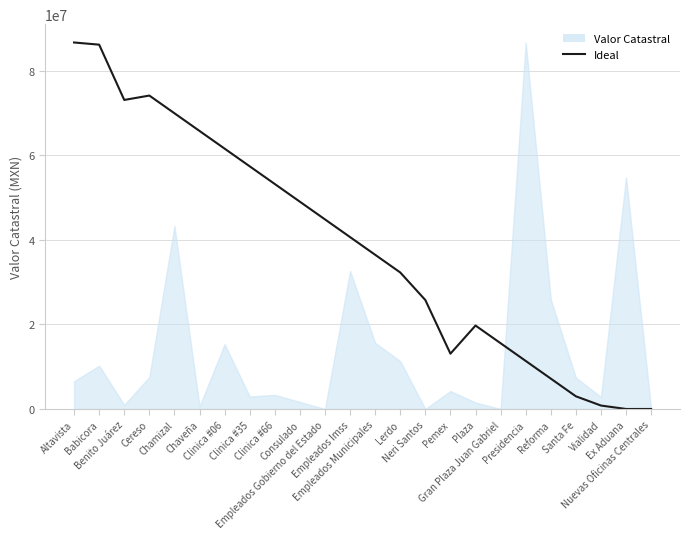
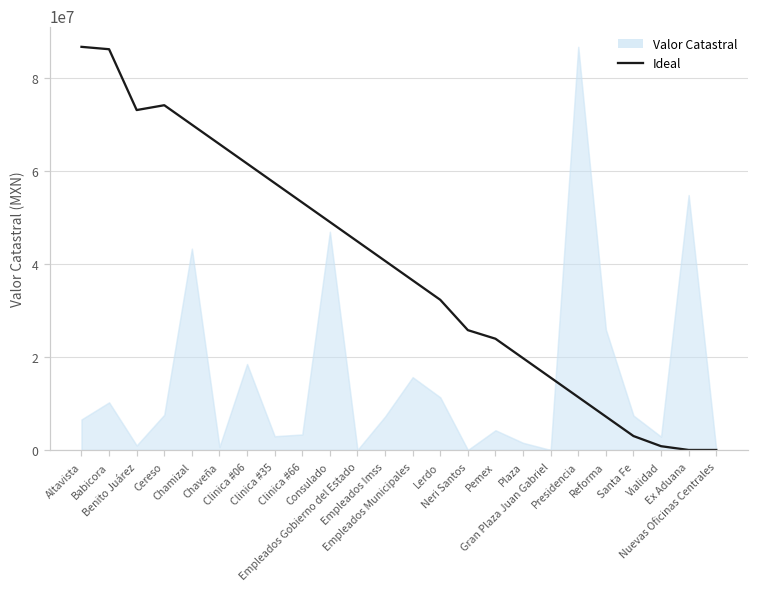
  {
    "Ideal": {
      "Altavista": 87000000,
      "Babicora": 86000000,
      "Benito Juárez": 73000000,
      "Cereso": 74000000,
      "Chamizal": 70000000,
      "Chaveña": 66000000,
      "Clinica #06": 62000000,
      "Clinica #35": 57000000,
      "Clinica #66": 53000000,
      "Consulado": 49000000,
      "Empleados Gobierno del Estado": 45000000,
      "Empleados Imss": 41000000,
      "Empleados Municipales": 36000000,
      "Lerdo": 32000000,
      "Neri Santos": 26000000,
-     "Pemex": 13000000,
+     "Pemex": 24000000,
      "Plaza": 20000000,
      "Gran Plaza Juan Gabriel": 16000000,
      "Presidencia": 11000000,
      "Reforma": 7000000,
      "Santa Fe": 3000000,
      "Vialidad": 1000000,
      "Ex Aduana": 0
    },
    "Valor Catastral": {
      "Altavista": 7000000,
      "Babicora": 10000000,
      "Benito Juárez": 1000000,
      "Cereso": 8000000,
      "Chamizal": 43000000,
      "Chaveña": 1000000,
-     "Clinica #06": 15000000,
+     "Clinica #06": 18000000,
      "Clinica #35": 3000000,
      "Clinica #66": 3000000,
-     "Consulado": 2000000,
+     "Consulado": 47000000,
      "Empleados Gobierno del Estado": 0,
-     "Empleados Imss": 33000000,
+     "Empleados Imss": 7000000,
      "Empleados Municipales": 16000000,
      "Lerdo": 11000000,
      "Neri Santos": 0,
      "Pemex": 4000000,
      "Plaza": 2000000,
      "Gran Plaza Juan Gabriel": 0,
      "Presidencia": 87000000,
      "Reforma": 26000000,
      "Santa Fe": 7000000,
      "Vialidad": 3000000,
      "Ex Aduana": 55000000
    }
  }
